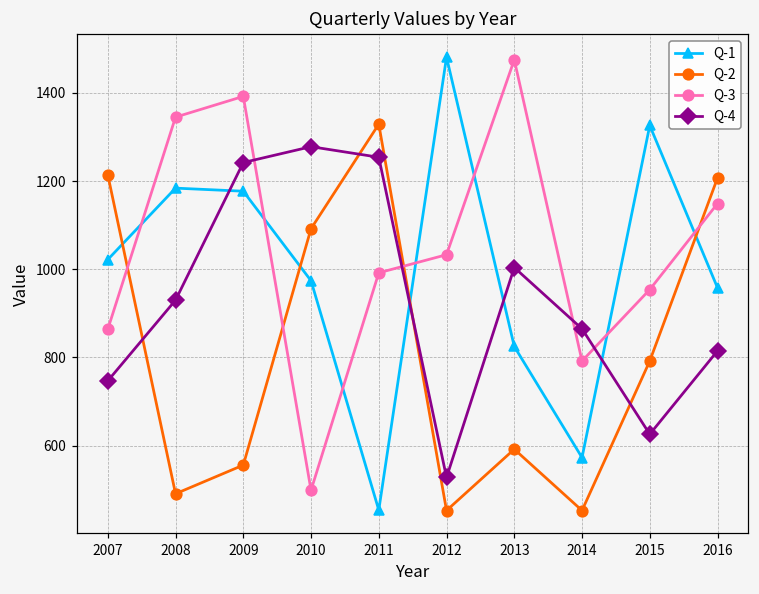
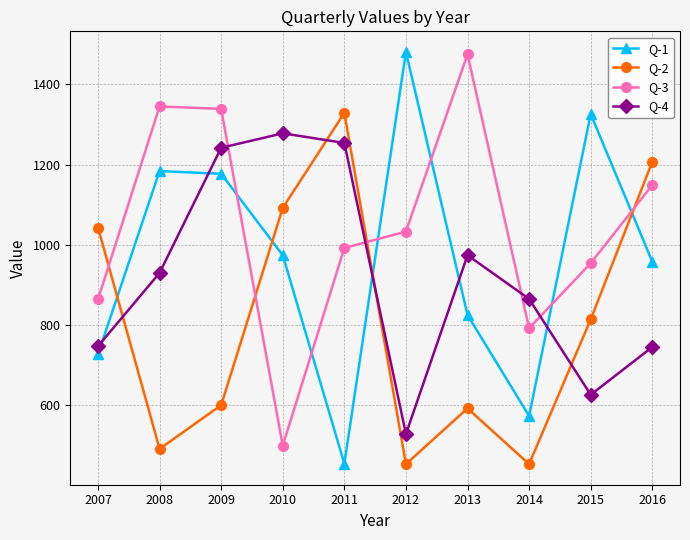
  {
    "Q-1": {
-     "2007": 1020,
+     "2007": 730,
      "2008": 1180,
      "2009": 1180,
      "2010": 970,
      "2011": 450,
      "2012": 1480,
      "2013": 830,
      "2014": 570,
      "2015": 1330,
      "2016": 960
    },
    "Q-2": {
-     "2007": 1210,
+     "2007": 1040,
      "2008": 490,
-     "2009": 560,
+     "2009": 600,
      "2010": 1090,
      "2011": 1330,
      "2012": 450,
      "2013": 590,
      "2014": 450,
-     "2015": 790,
+     "2015": 810,
      "2016": 1210
    },
    "Q-3": {
      "2007": 860,
      "2008": 1350,
-     "2009": 1390,
+     "2009": 1340,
      "2010": 500,
      "2011": 990,
      "2012": 1030,
      "2013": 1480,
      "2014": 790,
      "2015": 950,
      "2016": 1150
    },
    "Q-4": {
      "2007": 750,
      "2008": 930,
      "2009": 1240,
      "2010": 1280,
      "2011": 1250,
      "2012": 530,
-     "2013": 1000,
+     "2013": 970,
      "2014": 870,
      "2015": 630,
-     "2016": 820
+     "2016": 750
    }
  }
